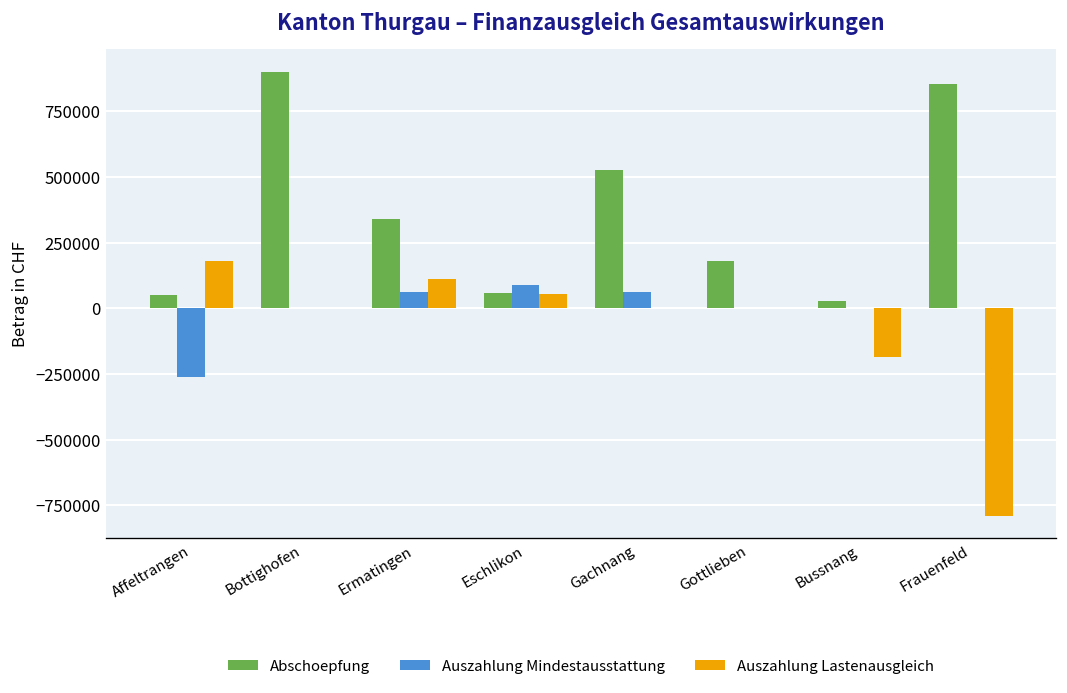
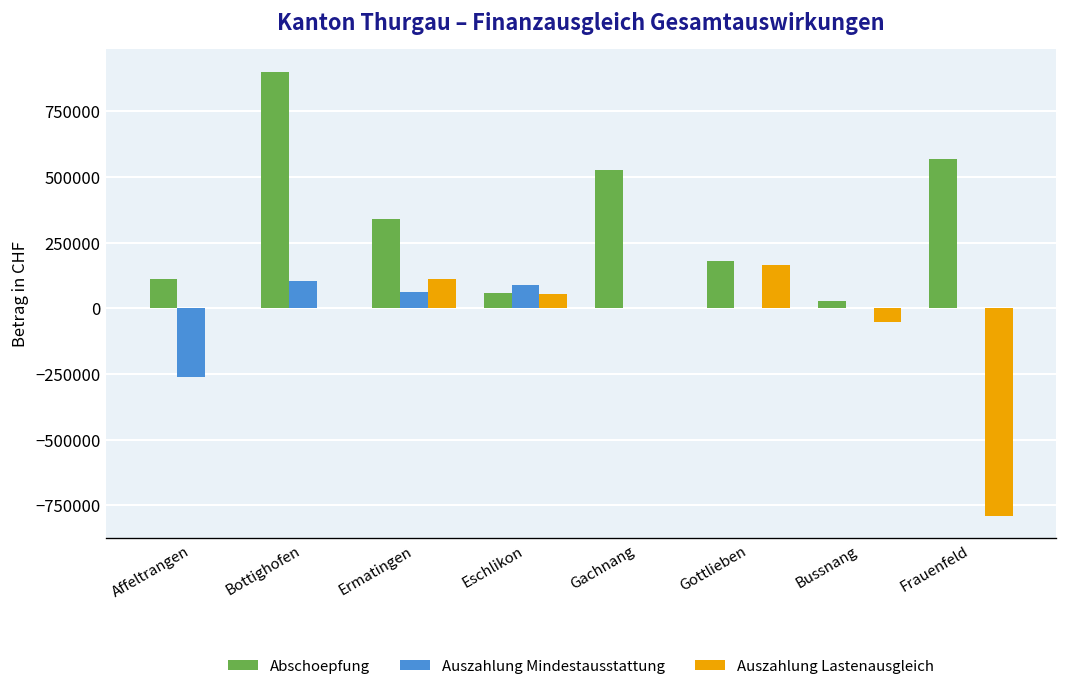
  {
    "Abschoepfung": {
-     "Affeltrangen": 50000,
+     "Affeltrangen": 110000,
      "Bottighofen": 900000,
      "Ermatingen": 340000,
      "Eschlikon": 60000,
      "Gachnang": 520000,
      "Gottlieben": 180000,
      "Bussnang": 30000,
-     "Frauenfeld": 850000
+     "Frauenfeld": 570000
    },
    "Auszahlung Mindestausstattung": {
      "Affeltrangen": -260000,
-     "Bottighofen": 0,
+     "Bottighofen": 100000,
      "Ermatingen": 60000,
      "Eschlikon": 90000,
-     "Gachnang": 60000,
+     "Gachnang": 0,
      "Gottlieben": 0,
      "Bussnang": 0,
      "Frauenfeld": 0
    },
    "Auszahlung Lastenausgleich": {
-     "Affeltrangen": 180000,
+     "Affeltrangen": 0,
      "Bottighofen": 0,
      "Ermatingen": 110000,
      "Eschlikon": 50000,
      "Gachnang": 0,
-     "Gottlieben": 0,
-     "Bussnang": -190000,
+     "Gottlieben": 160000,
+     "Bussnang": -50000,
      "Frauenfeld": -790000
    }
  }
